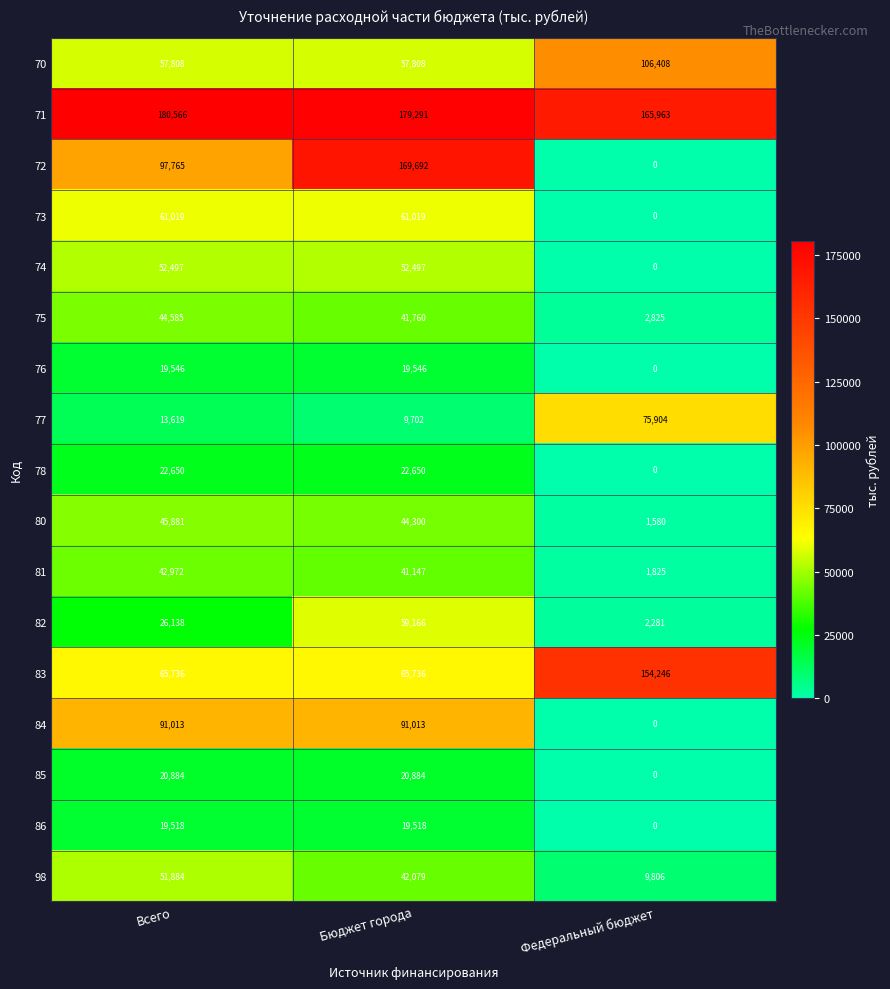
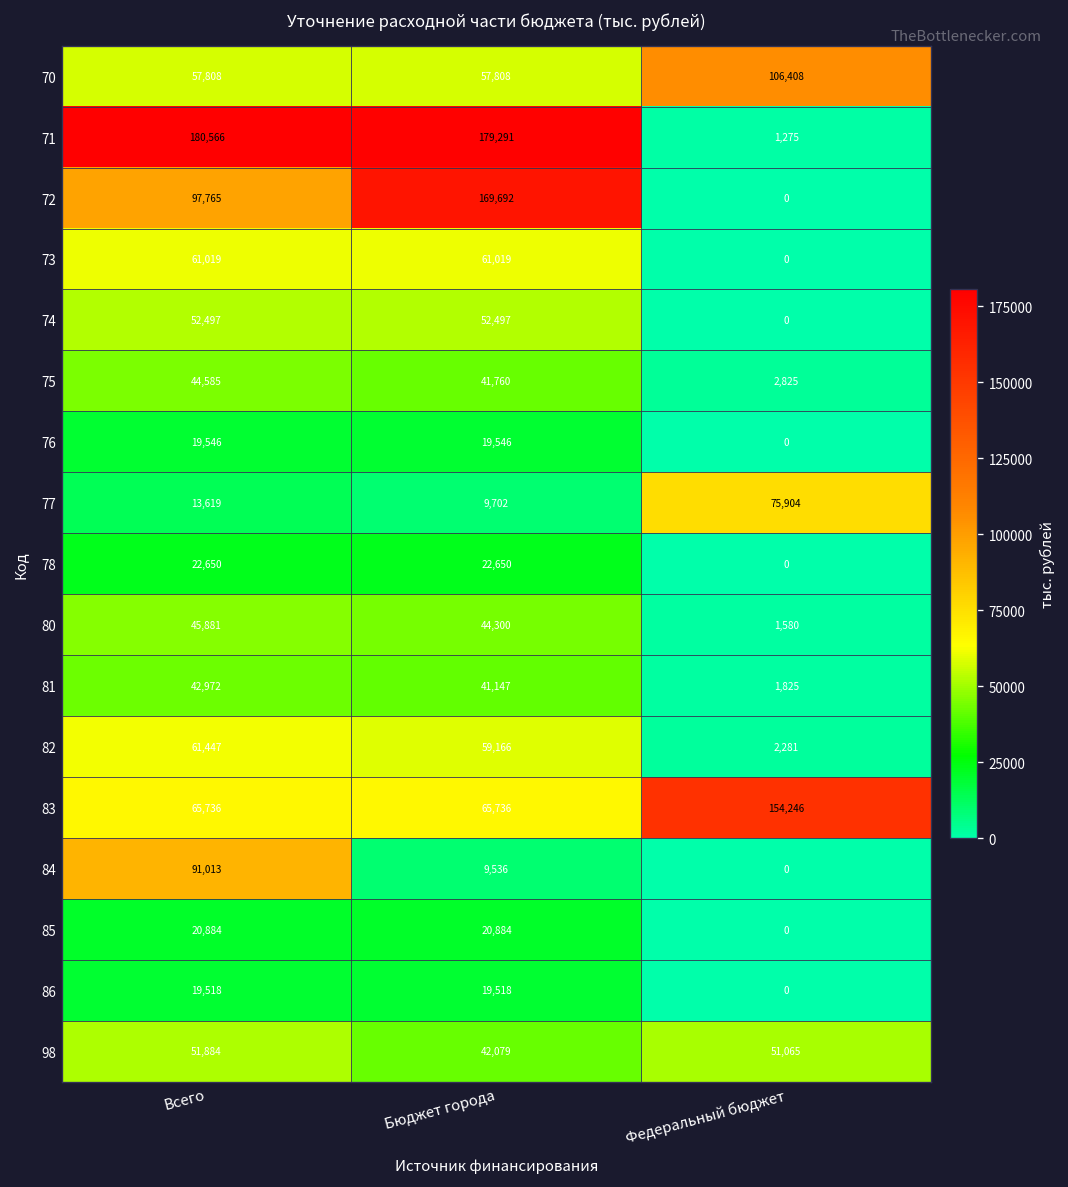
  {
    "70": {
      "Всего": "57,808",
      "Бюджет города": "57,808",
      "Федеральный бюджет": "106,408"
    },
    "71": {
      "Всего": "180,566",
      "Бюджет города": "179,291",
-     "Федеральный бюджет": "165,963"
+     "Федеральный бюджет": "1,275"
    },
    "72": {
      "Всего": "97,765",
      "Бюджет города": "169,692",
      "Федеральный бюджет": "0"
    },
    "73": {
      "Всего": "61,019",
      "Бюджет города": "61,019",
      "Федеральный бюджет": "0"
    },
    "74": {
      "Всего": "52,497",
      "Бюджет города": "52,497",
      "Федеральный бюджет": "0"
    },
    "75": {
      "Всего": "44,585",
      "Бюджет города": "41,760",
      "Федеральный бюджет": "2,825"
    },
    "76": {
      "Всего": "19,546",
      "Бюджет города": "19,546",
      "Федеральный бюджет": "0"
    },
    "77": {
      "Всего": "13,619",
      "Бюджет города": "9,702",
      "Федеральный бюджет": "75,904"
    },
    "78": {
      "Всего": "22,650",
      "Бюджет города": "22,650",
      "Федеральный бюджет": "0"
    },
    "80": {
      "Всего": "45,881",
      "Бюджет города": "44,300",
      "Федеральный бюджет": "1,580"
    },
    "81": {
      "Всего": "42,972",
      "Бюджет города": "41,147",
      "Федеральный бюджет": "1,825"
    },
    "82": {
-     "Всего": "26,138",
+     "Всего": "61,447",
      "Бюджет города": "59,166",
      "Федеральный бюджет": "2,281"
    },
    "83": {
      "Всего": "65,736",
      "Бюджет города": "65,736",
      "Федеральный бюджет": "154,246"
    },
    "84": {
      "Всего": "91,013",
-     "Бюджет города": "91,013",
+     "Бюджет города": "9,536",
      "Федеральный бюджет": "0"
    },
    "85": {
      "Всего": "20,884",
      "Бюджет города": "20,884",
      "Федеральный бюджет": "0"
    },
    "86": {
      "Всего": "19,518",
      "Бюджет города": "19,518",
      "Федеральный бюджет": "0"
    },
    "98": {
      "Всего": "51,884",
      "Бюджет города": "42,079",
-     "Федеральный бюджет": "9,806"
+     "Федеральный бюджет": "51,065"
    }
  }
